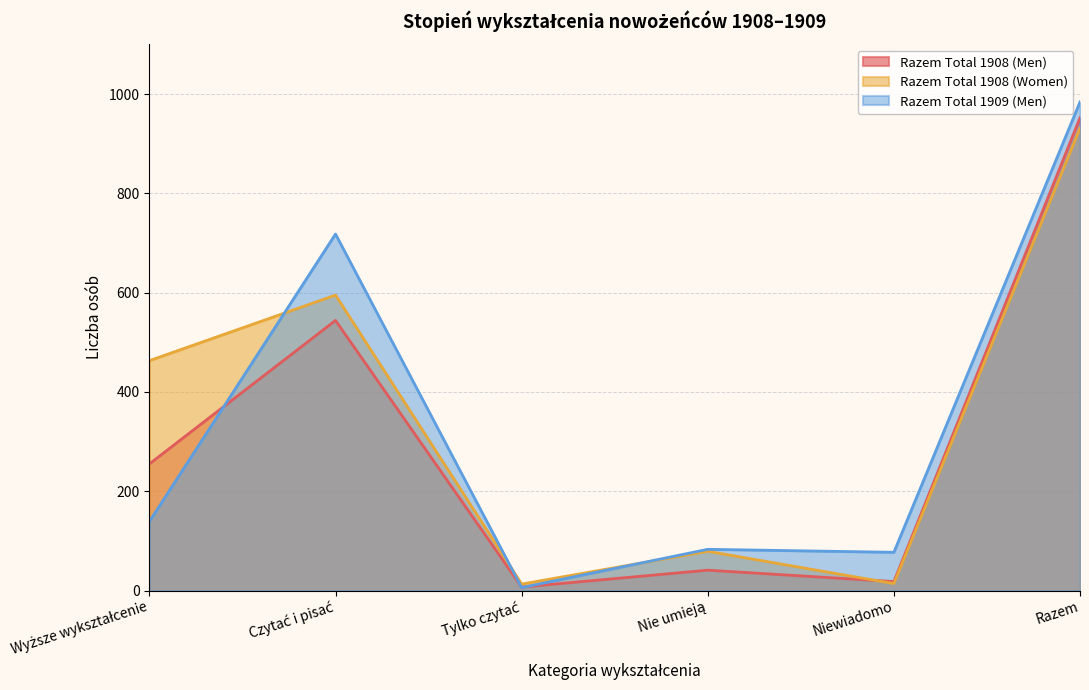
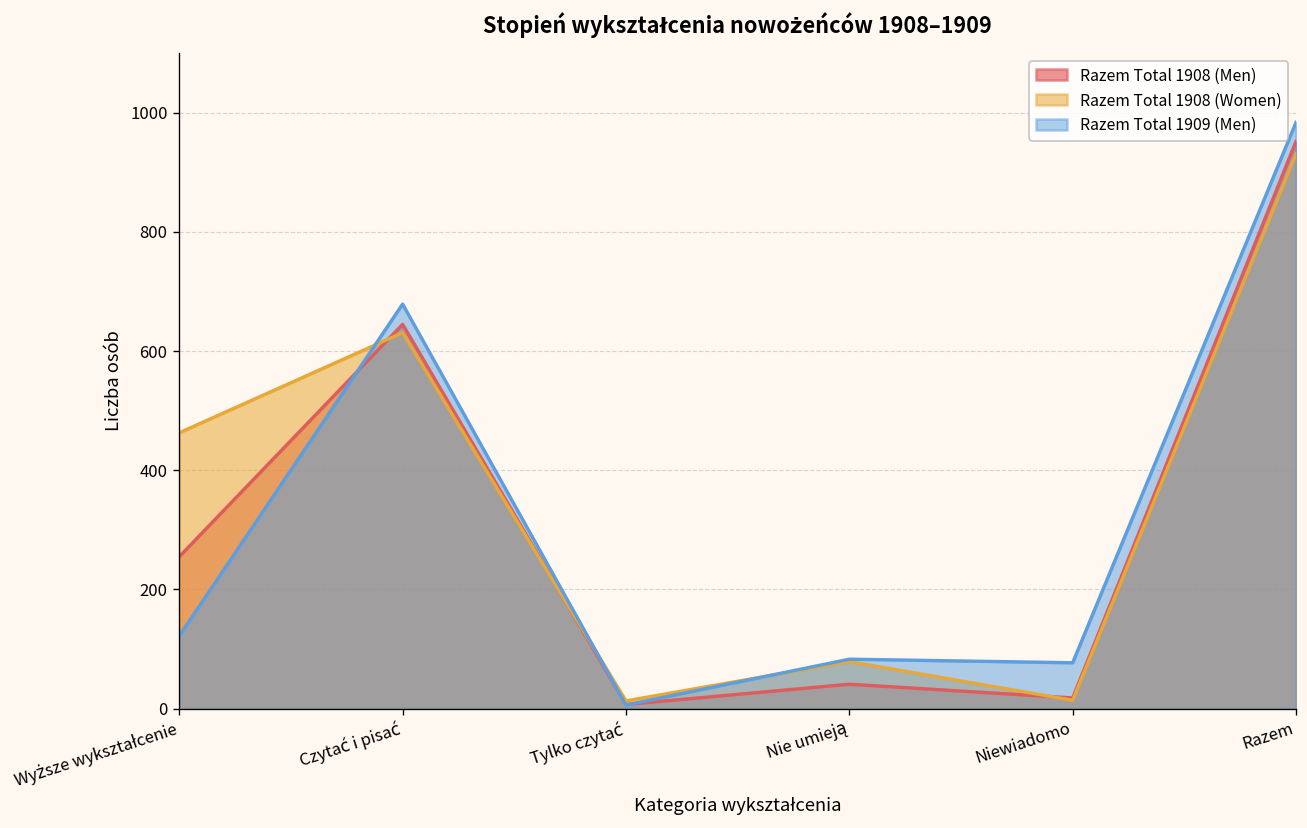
  {
    "Razem Total 1908 (Men)": {
      "Wyższe wykształcenie": 260,
-     "Czytać i pisać": 540,
+     "Czytać i pisać": 650,
      "Nie umieją": 40,
      "Razem": 950
    },
    "Razem Total 1908 (Women)": {
      "Wyższe wykształcenie": 460,
-     "Czytać i pisać": 600,
+     "Czytać i pisać": 630,
      "Tylko czytać": 10,
      "Razem": 930
    },
    "Razem Total 1909 (Men)": {
-     "Wyższe wykształcenie": 140,
-     "Czytać i pisać": 720,
+     "Wyższe wykształcenie": 120,
+     "Czytać i pisać": 680,
      "Niewiadomo": 80,
      "Razem": 980
    }
  }
